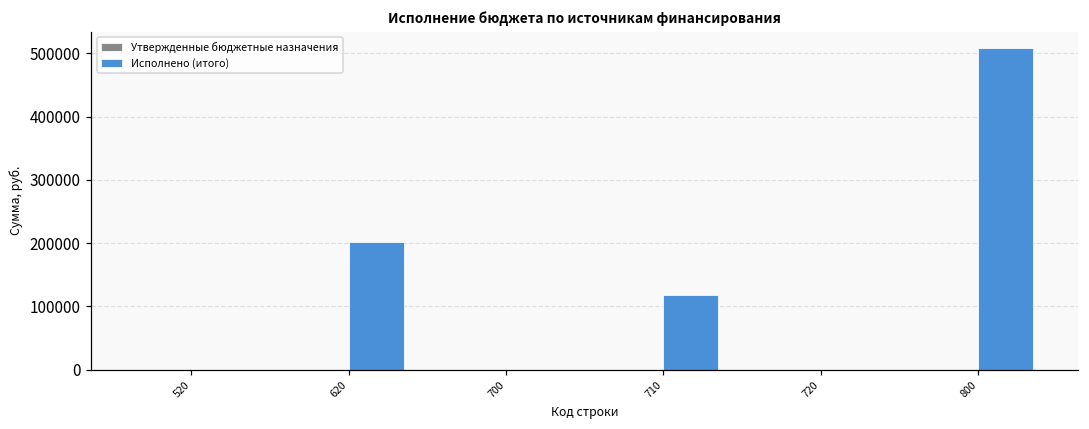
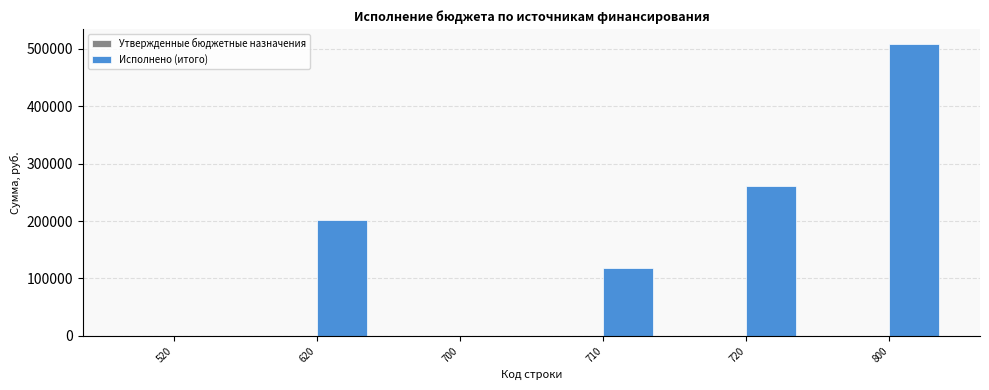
  {
    "Утвержденные бюджетные назначения": {
      "520": 0,
      "620": 0,
      "700": 0,
      "710": 0,
      "720": 0,
      "800": 0
    },
    "Исполнено (итого)": {
      "520": 0,
      "620": 200000,
      "700": 0,
      "710": 120000,
-     "720": 0,
+     "720": 260000,
      "800": 510000
    }
  }
